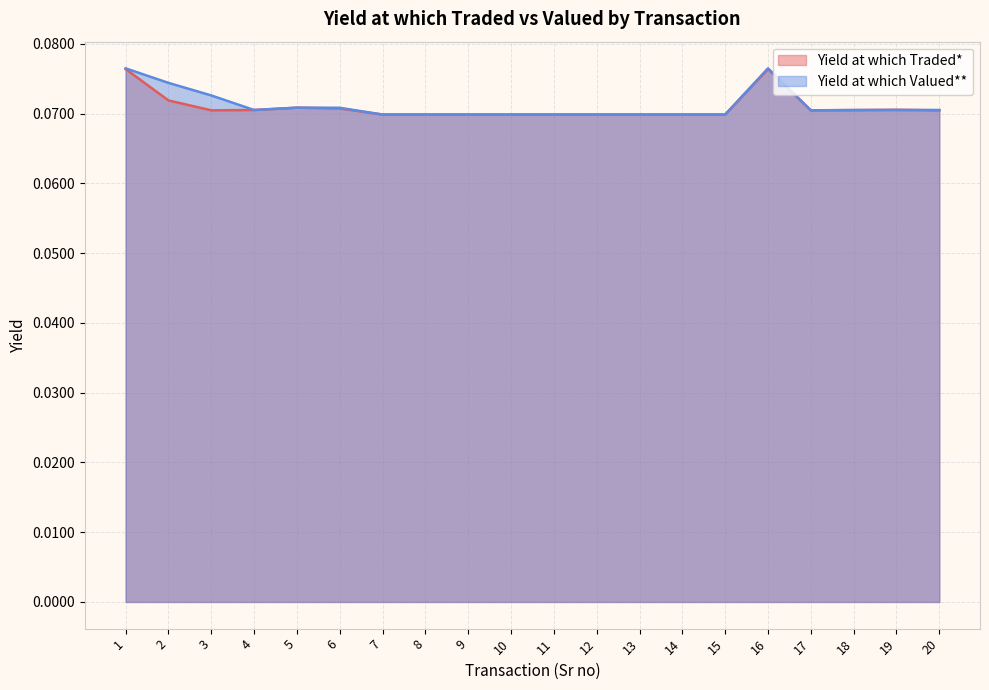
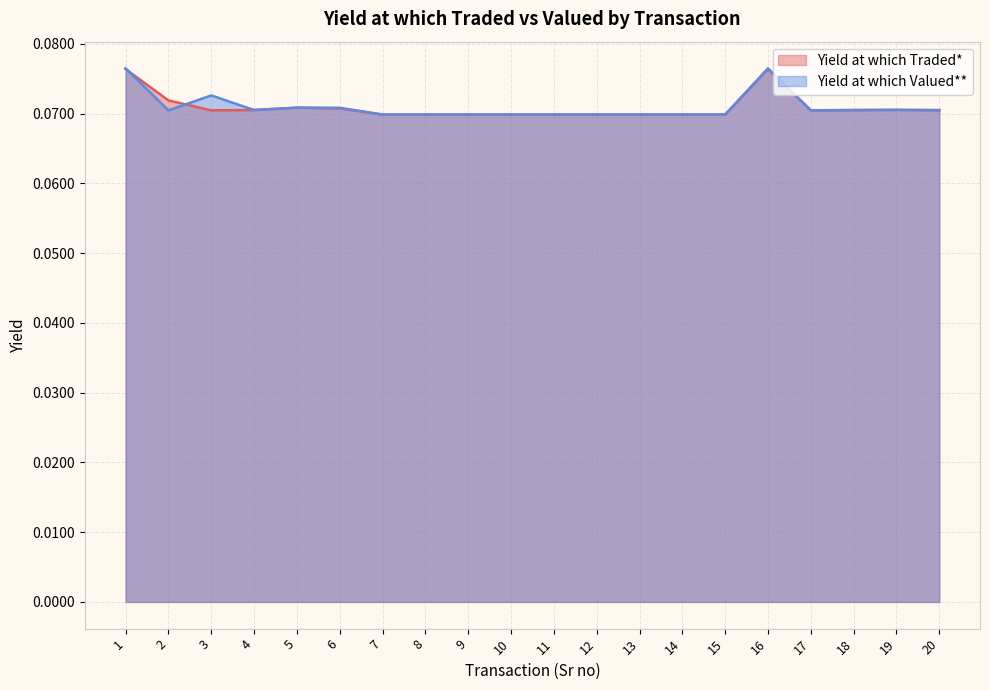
  {
    "Yield at which Traded*": {
      "2": 0.072,
      "3": 0.070
    },
    "Yield at which Valued**": {
-     "2": 0.074,
+     "2": 0.070,
      "3": 0.073
    }
  }
